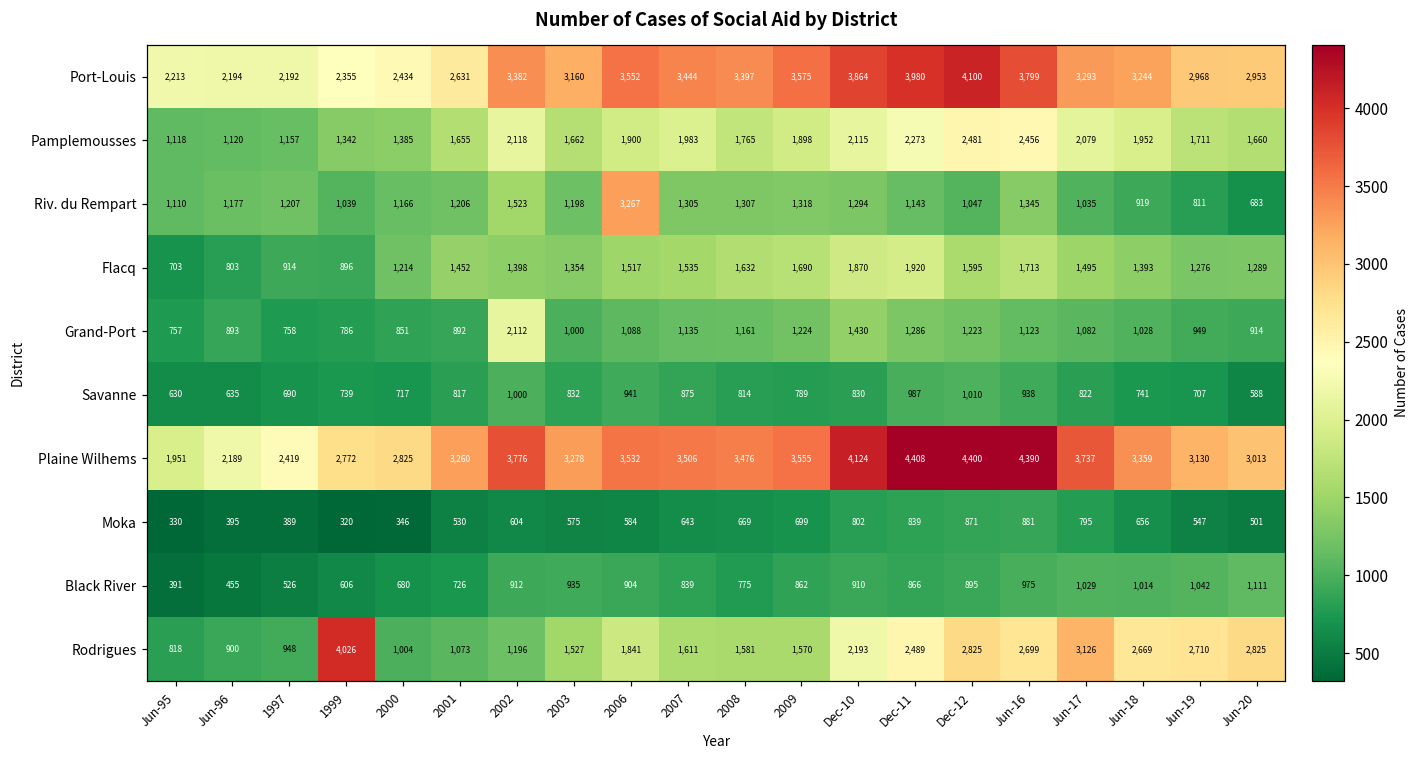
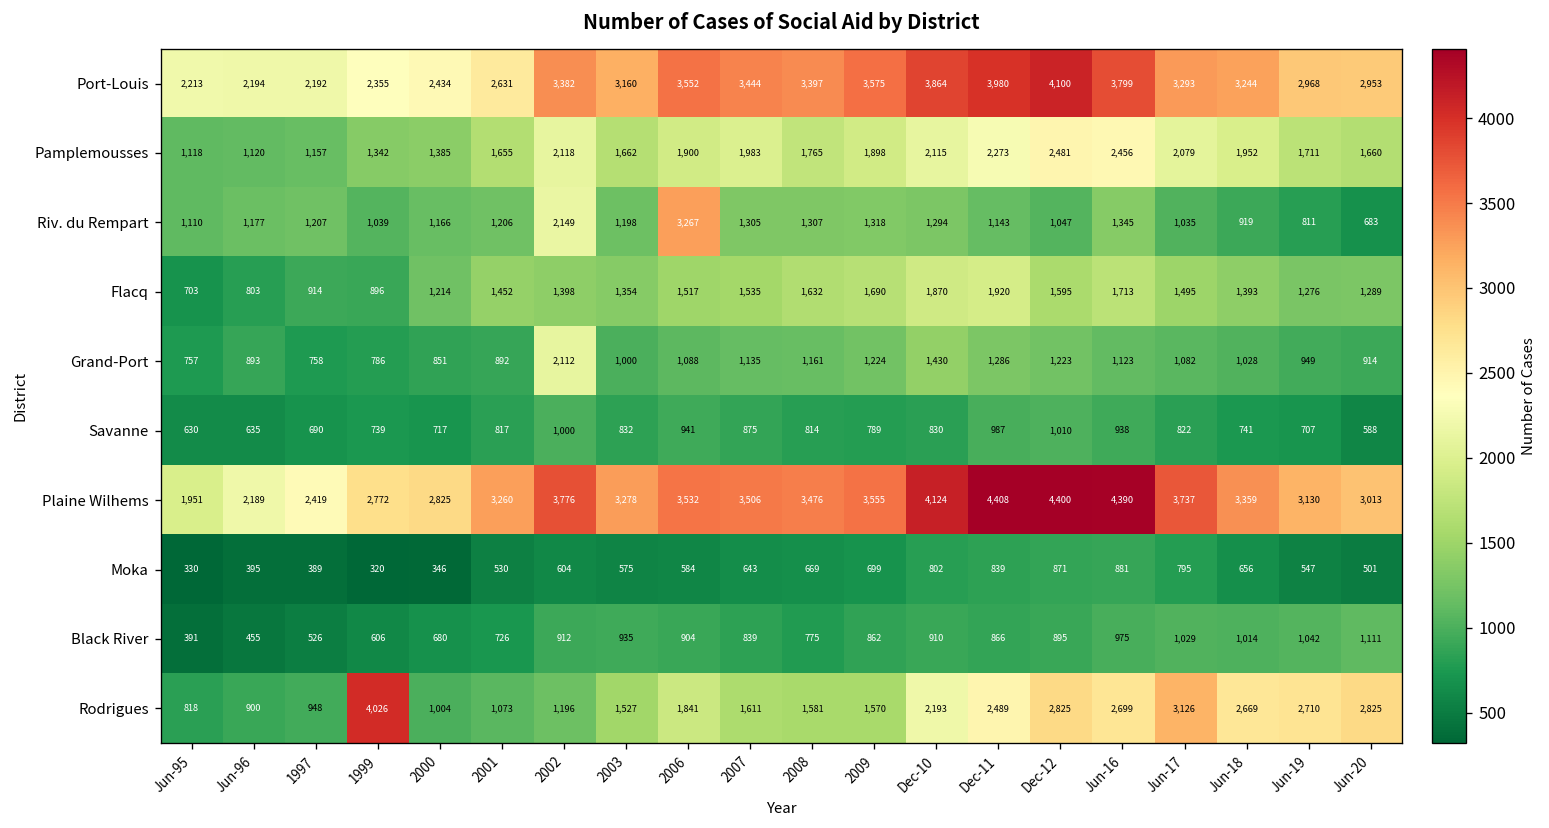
  {
    "Port-Louis": {
      "Jun-95": "2,213",
      "Jun-96": "2,194",
      "1997": "2,192",
      "1999": "2,355",
      "2000": "2,434",
      "2001": "2,631",
      "2002": "3,382",
      "2003": "3,160",
      "2006": "3,552",
      "2007": "3,444",
      "2008": "3,397",
      "2009": "3,575",
      "Dec-10": "3,864",
      "Dec-11": "3,980",
      "Dec-12": "4,100",
      "Jun-16": "3,799",
      "Jun-17": "3,293",
      "Jun-18": "3,244",
      "Jun-19": "2,968",
      "Jun-20": "2,953"
    },
    "Pamplemousses": {
      "Jun-95": "1,118",
      "Jun-96": "1,120",
      "1997": "1,157",
      "1999": "1,342",
      "2000": "1,385",
      "2001": "1,655",
      "2002": "2,118",
      "2003": "1,662",
      "2006": "1,900",
      "2007": "1,983",
      "2008": "1,765",
      "2009": "1,898",
      "Dec-10": "2,115",
      "Dec-11": "2,273",
      "Dec-12": "2,481",
      "Jun-16": "2,456",
      "Jun-17": "2,079",
      "Jun-18": "1,952",
      "Jun-19": "1,711",
      "Jun-20": "1,660"
    },
    "Riv. du Rempart": {
      "Jun-95": "1,110",
      "Jun-96": "1,177",
      "1997": "1,207",
      "1999": "1,039",
      "2000": "1,166",
      "2001": "1,206",
-     "2002": "1,523",
+     "2002": "2,149",
      "2003": "1,198",
      "2006": "3,267",
      "2007": "1,305",
      "2008": "1,307",
      "2009": "1,318",
      "Dec-10": "1,294",
      "Dec-11": "1,143",
      "Dec-12": "1,047",
      "Jun-16": "1,345",
      "Jun-17": "1,035",
      "Jun-18": "919",
      "Jun-19": "811",
      "Jun-20": "683"
    },
    "Flacq": {
      "Jun-95": "703",
      "Jun-96": "803",
      "1997": "914",
      "1999": "896",
      "2000": "1,214",
      "2001": "1,452",
      "2002": "1,398",
      "2003": "1,354",
      "2006": "1,517",
      "2007": "1,535",
      "2008": "1,632",
      "2009": "1,690",
      "Dec-10": "1,870",
      "Dec-11": "1,920",
      "Dec-12": "1,595",
      "Jun-16": "1,713",
      "Jun-17": "1,495",
      "Jun-18": "1,393",
      "Jun-19": "1,276",
      "Jun-20": "1,289"
    },
    "Grand-Port": {
      "Jun-95": "757",
      "Jun-96": "893",
      "1997": "758",
      "1999": "786",
      "2000": "851",
      "2001": "892",
      "2002": "2,112",
      "2003": "1,000",
      "2006": "1,088",
      "2007": "1,135",
      "2008": "1,161",
      "2009": "1,224",
      "Dec-10": "1,430",
      "Dec-11": "1,286",
      "Dec-12": "1,223",
      "Jun-16": "1,123",
      "Jun-17": "1,082",
      "Jun-18": "1,028",
      "Jun-19": "949",
      "Jun-20": "914"
    },
    "Savanne": {
      "Jun-95": "630",
      "Jun-96": "635",
      "1997": "690",
      "1999": "739",
      "2000": "717",
      "2001": "817",
      "2002": "1,000",
      "2003": "832",
      "2006": "941",
      "2007": "875",
      "2008": "814",
      "2009": "789",
      "Dec-10": "830",
      "Dec-11": "987",
      "Dec-12": "1,010",
      "Jun-16": "938",
      "Jun-17": "822",
      "Jun-18": "741",
      "Jun-19": "707",
      "Jun-20": "588"
    },
    "Plaine Wilhems": {
      "Jun-95": "1,951",
      "Jun-96": "2,189",
      "1997": "2,419",
      "1999": "2,772",
      "2000": "2,825",
      "2001": "3,260",
      "2002": "3,776",
      "2003": "3,278",
      "2006": "3,532",
      "2007": "3,506",
      "2008": "3,476",
      "2009": "3,555",
      "Dec-10": "4,124",
      "Dec-11": "4,408",
      "Dec-12": "4,400",
      "Jun-16": "4,390",
      "Jun-17": "3,737",
      "Jun-18": "3,359",
      "Jun-19": "3,130",
      "Jun-20": "3,013"
    },
    "Moka": {
      "Jun-95": "330",
      "Jun-96": "395",
      "1997": "389",
      "1999": "320",
      "2000": "346",
      "2001": "530",
      "2002": "604",
      "2003": "575",
      "2006": "584",
      "2007": "643",
      "2008": "669",
      "2009": "699",
      "Dec-10": "802",
      "Dec-11": "839",
      "Dec-12": "871",
      "Jun-16": "881",
      "Jun-17": "795",
      "Jun-18": "656",
      "Jun-19": "547",
      "Jun-20": "501"
    },
    "Black River": {
      "Jun-95": "391",
      "Jun-96": "455",
      "1997": "526",
      "1999": "606",
      "2000": "680",
      "2001": "726",
      "2002": "912",
      "2003": "935",
      "2006": "904",
      "2007": "839",
      "2008": "775",
      "2009": "862",
      "Dec-10": "910",
      "Dec-11": "866",
      "Dec-12": "895",
      "Jun-16": "975",
      "Jun-17": "1,029",
      "Jun-18": "1,014",
      "Jun-19": "1,042",
      "Jun-20": "1,111"
    },
    "Rodrigues": {
      "Jun-95": "818",
      "Jun-96": "900",
      "1997": "948",
      "1999": "4,026",
      "2000": "1,004",
      "2001": "1,073",
      "2002": "1,196",
      "2003": "1,527",
      "2006": "1,841",
      "2007": "1,611",
      "2008": "1,581",
      "2009": "1,570",
      "Dec-10": "2,193",
      "Dec-11": "2,489",
      "Dec-12": "2,825",
      "Jun-16": "2,699",
      "Jun-17": "3,126",
      "Jun-18": "2,669",
      "Jun-19": "2,710",
      "Jun-20": "2,825"
    }
  }
